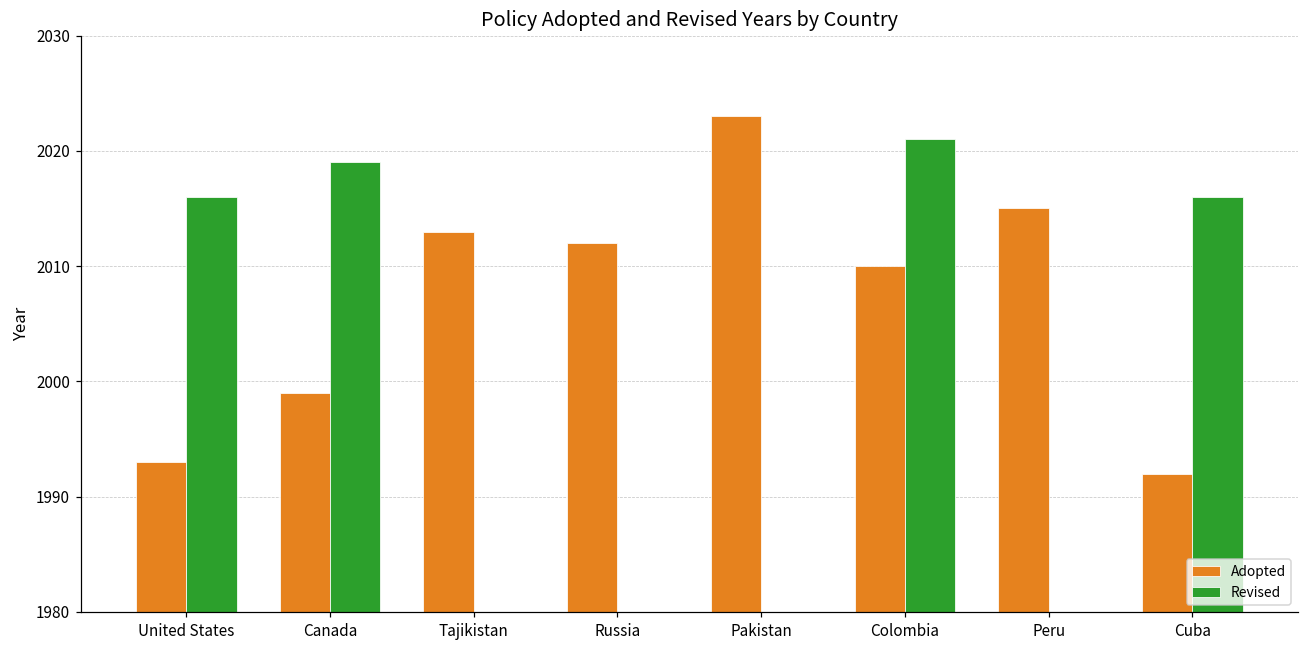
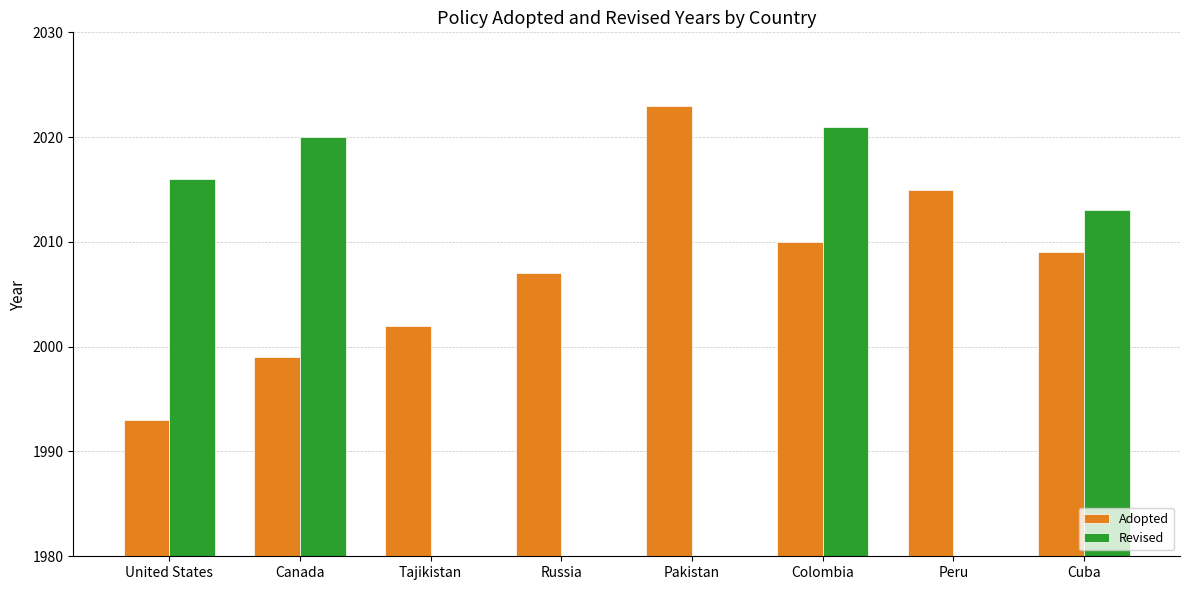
  {
    "Adopted": {
      "United States": 1993,
      "Canada": 1999,
-     "Tajikistan": 2013,
-     "Russia": 2012,
+     "Tajikistan": 2002,
+     "Russia": 2007,
      "Pakistan": 2023,
      "Colombia": 2010,
      "Peru": 2015,
-     "Cuba": 1992
+     "Cuba": 2009
    },
    "Revised": {
      "United States": 2016,
-     "Canada": 2019,
+     "Canada": 2020,
      "Colombia": 2021,
-     "Cuba": 2016
+     "Cuba": 2013
    }
  }
